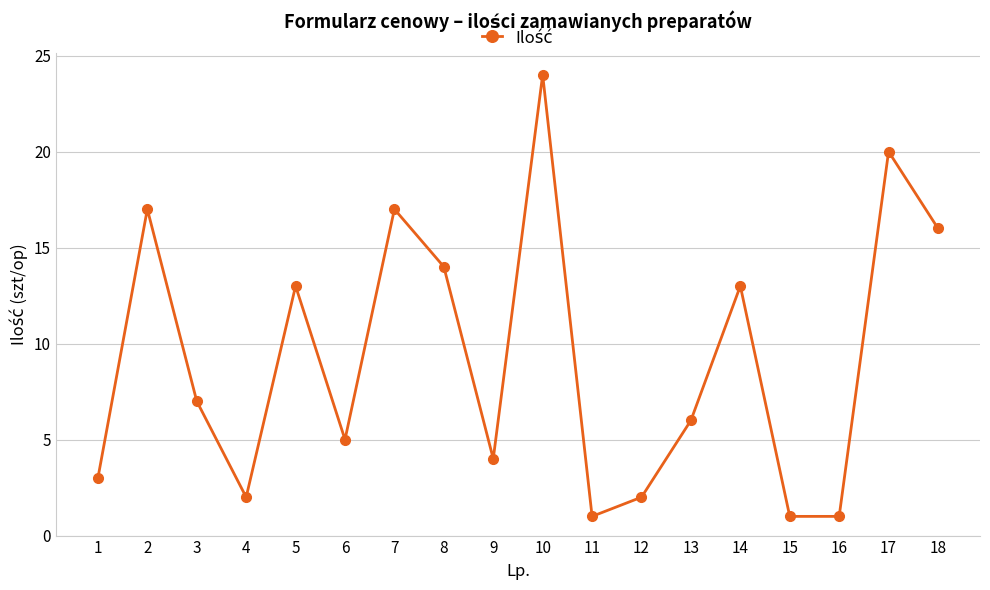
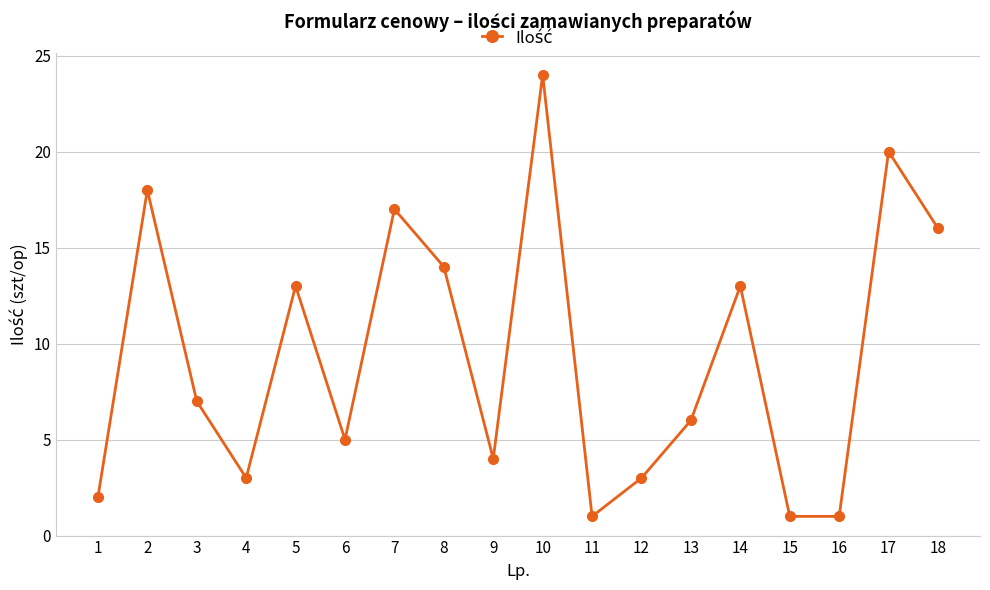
  {
-   "1": 3,
-   "2": 17,
+   "1": 2,
+   "2": 18,
    "3": 7,
-   "4": 2,
+   "4": 3,
    "5": 13,
    "6": 5,
    "7": 17,
    "8": 14,
    "9": 4,
    "10": 24,
    "11": 1,
-   "12": 2,
+   "12": 3,
    "13": 6,
    "14": 13,
    "15": 1,
    "16": 1,
    "17": 20,
    "18": 16
  }
